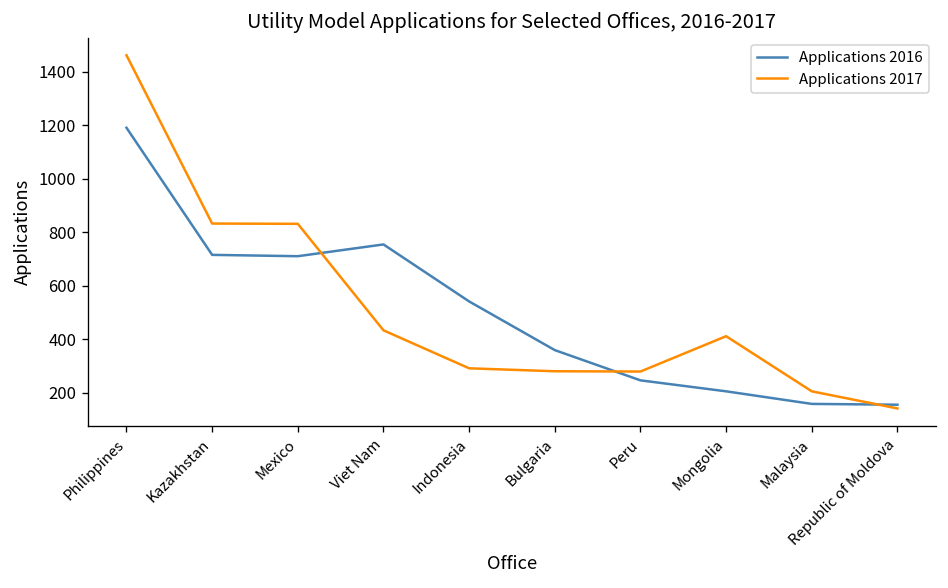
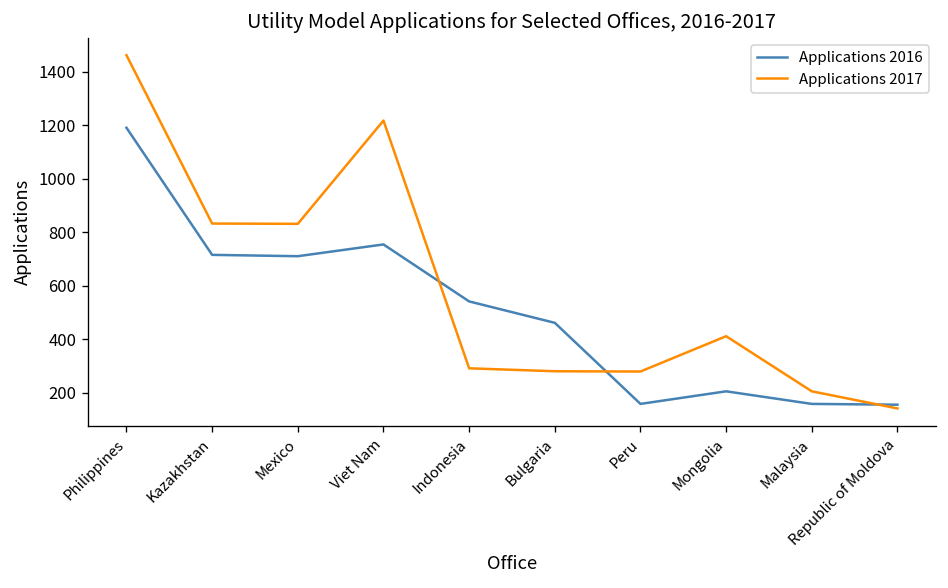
  {
    "Applications 2016": {
      "Philippines": 1190,
      "Kazakhstan": 720,
      "Mexico": 710,
      "Viet Nam": 760,
      "Indonesia": 540,
-     "Bulgaria": 360,
-     "Peru": 250,
+     "Bulgaria": 460,
+     "Peru": 160,
      "Mongolia": 210,
      "Malaysia": 160,
      "Republic of Moldova": 160
    },
    "Applications 2017": {
      "Philippines": 1460,
      "Kazakhstan": 830,
      "Mexico": 830,
-     "Viet Nam": 430,
+     "Viet Nam": 1220,
      "Indonesia": 290,
      "Bulgaria": 280,
      "Peru": 280,
      "Mongolia": 410,
      "Malaysia": 210,
      "Republic of Moldova": 140
    }
  }
